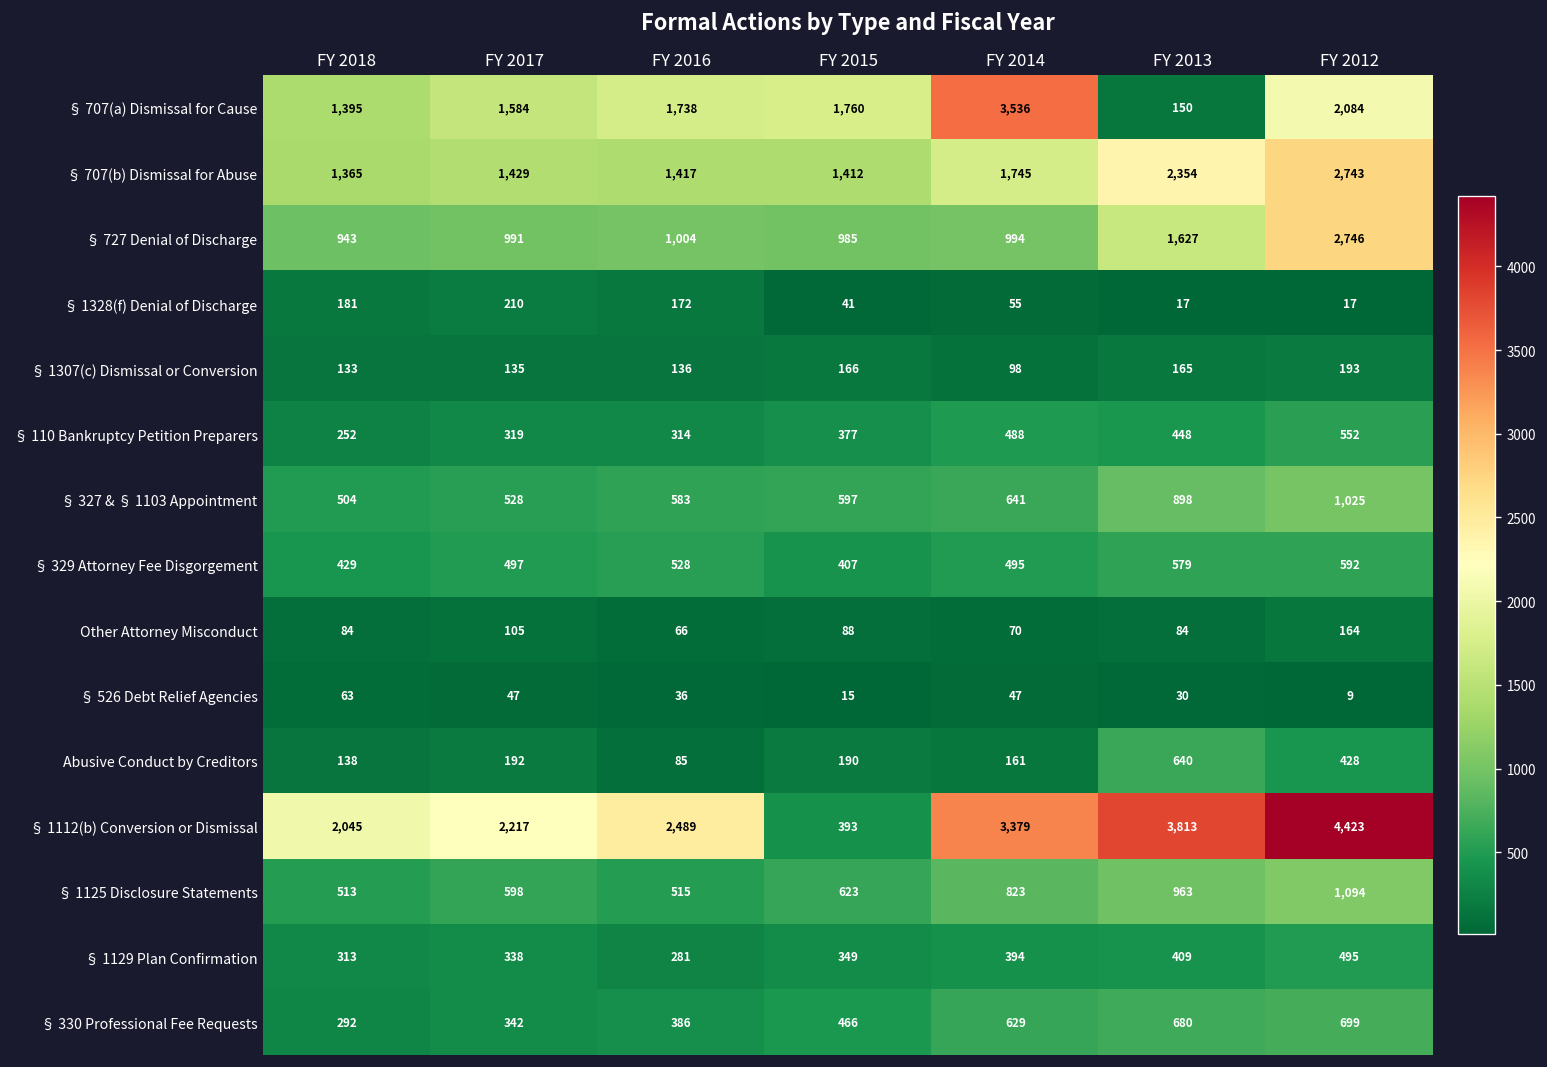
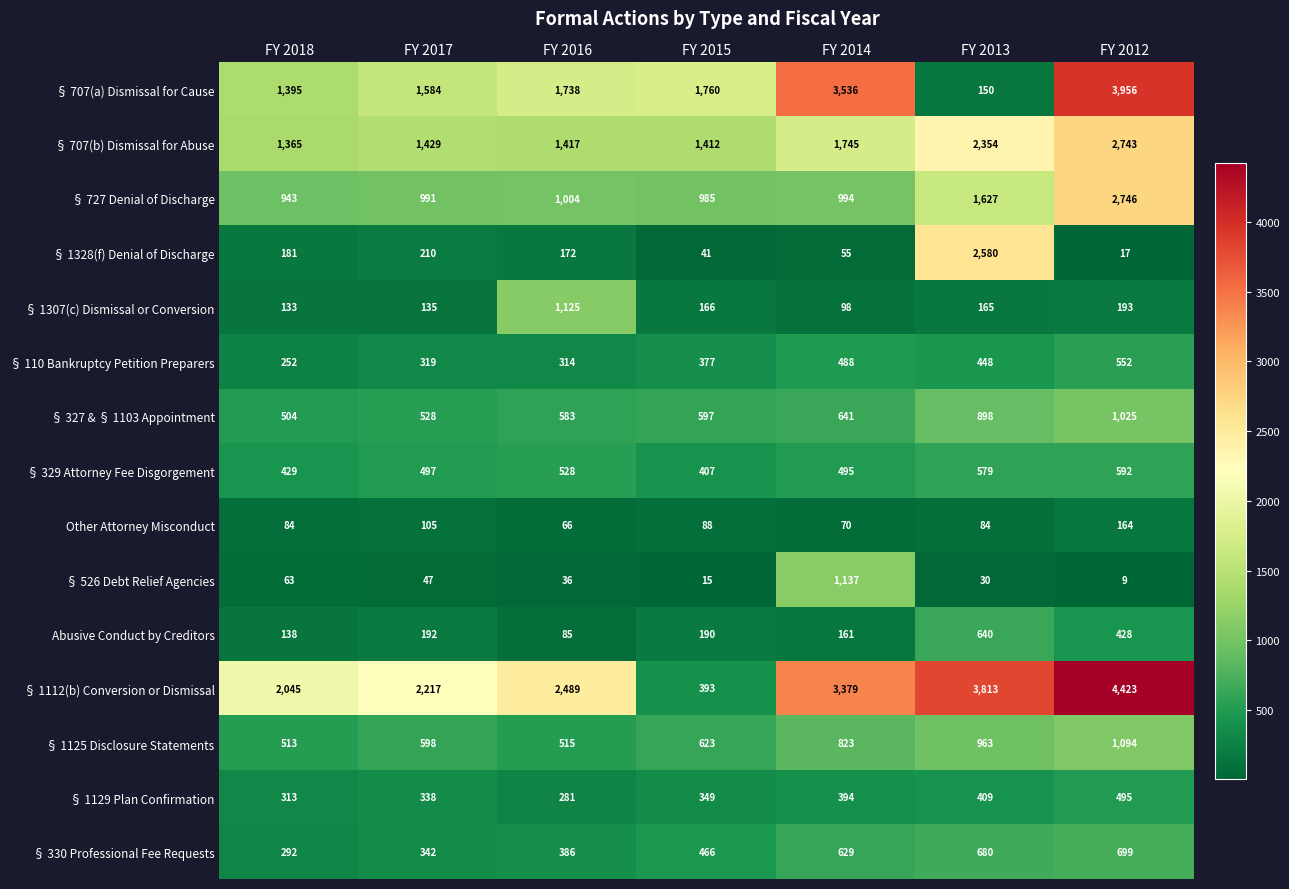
  {
    "§ 707(a) Dismissal for Cause": {
      "FY 2018": "1,395",
      "FY 2017": "1,584",
      "FY 2016": "1,738",
      "FY 2015": "1,760",
      "FY 2014": "3,536",
      "FY 2013": "150",
-     "FY 2012": "2,084"
+     "FY 2012": "3,956"
    },
    "§ 707(b) Dismissal for Abuse": {
      "FY 2018": "1,365",
      "FY 2017": "1,429",
      "FY 2016": "1,417",
      "FY 2015": "1,412",
      "FY 2014": "1,745",
      "FY 2013": "2,354",
      "FY 2012": "2,743"
    },
    "§ 727 Denial of Discharge": {
      "FY 2018": "943",
      "FY 2017": "991",
      "FY 2016": "1,004",
      "FY 2015": "985",
      "FY 2014": "994",
      "FY 2013": "1,627",
      "FY 2012": "2,746"
    },
    "§ 1328(f) Denial of Discharge": {
      "FY 2018": "181",
      "FY 2017": "210",
      "FY 2016": "172",
      "FY 2015": "41",
      "FY 2014": "55",
-     "FY 2013": "17",
+     "FY 2013": "2,580",
      "FY 2012": "17"
    },
    "§ 1307(c) Dismissal or Conversion": {
      "FY 2018": "133",
      "FY 2017": "135",
-     "FY 2016": "136",
+     "FY 2016": "1,125",
      "FY 2015": "166",
      "FY 2014": "98",
      "FY 2013": "165",
      "FY 2012": "193"
    },
    "§ 110 Bankruptcy Petition Preparers": {
      "FY 2018": "252",
      "FY 2017": "319",
      "FY 2016": "314",
      "FY 2015": "377",
      "FY 2014": "488",
      "FY 2013": "448",
      "FY 2012": "552"
    },
    "§ 327 & § 1103 Appointment": {
      "FY 2018": "504",
      "FY 2017": "528",
      "FY 2016": "583",
      "FY 2015": "597",
      "FY 2014": "641",
      "FY 2013": "898",
      "FY 2012": "1,025"
    },
    "§ 329 Attorney Fee Disgorgement": {
      "FY 2018": "429",
      "FY 2017": "497",
      "FY 2016": "528",
      "FY 2015": "407",
      "FY 2014": "495",
      "FY 2013": "579",
      "FY 2012": "592"
    },
    "Other Attorney Misconduct": {
      "FY 2018": "84",
      "FY 2017": "105",
      "FY 2016": "66",
      "FY 2015": "88",
      "FY 2014": "70",
      "FY 2013": "84",
      "FY 2012": "164"
    },
    "§ 526 Debt Relief Agencies": {
      "FY 2018": "63",
      "FY 2017": "47",
      "FY 2016": "36",
      "FY 2015": "15",
-     "FY 2014": "47",
+     "FY 2014": "1,137",
      "FY 2013": "30",
      "FY 2012": "9"
    },
    "Abusive Conduct by Creditors": {
      "FY 2018": "138",
      "FY 2017": "192",
      "FY 2016": "85",
      "FY 2015": "190",
      "FY 2014": "161",
      "FY 2013": "640",
      "FY 2012": "428"
    },
    "§ 1112(b) Conversion or Dismissal": {
      "FY 2018": "2,045",
      "FY 2017": "2,217",
      "FY 2016": "2,489",
      "FY 2015": "393",
      "FY 2014": "3,379",
      "FY 2013": "3,813",
      "FY 2012": "4,423"
    },
    "§ 1125 Disclosure Statements": {
      "FY 2018": "513",
      "FY 2017": "598",
      "FY 2016": "515",
      "FY 2015": "623",
      "FY 2014": "823",
      "FY 2013": "963",
      "FY 2012": "1,094"
    },
    "§ 1129 Plan Confirmation": {
      "FY 2018": "313",
      "FY 2017": "338",
      "FY 2016": "281",
      "FY 2015": "349",
      "FY 2014": "394",
      "FY 2013": "409",
      "FY 2012": "495"
    },
    "§ 330 Professional Fee Requests": {
      "FY 2018": "292",
      "FY 2017": "342",
      "FY 2016": "386",
      "FY 2015": "466",
      "FY 2014": "629",
      "FY 2013": "680",
      "FY 2012": "699"
    }
  }
